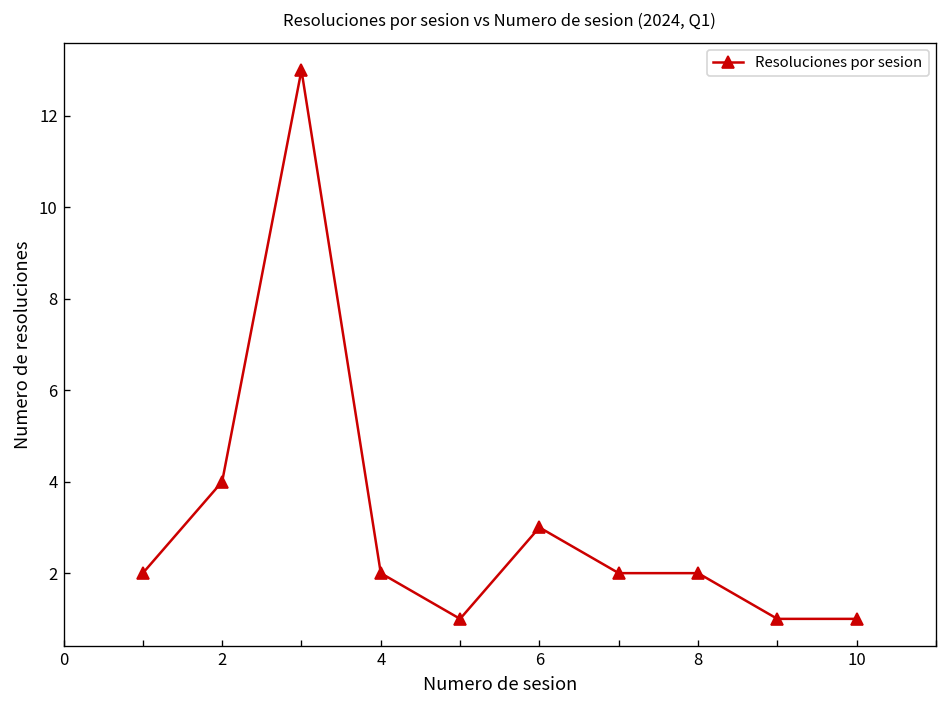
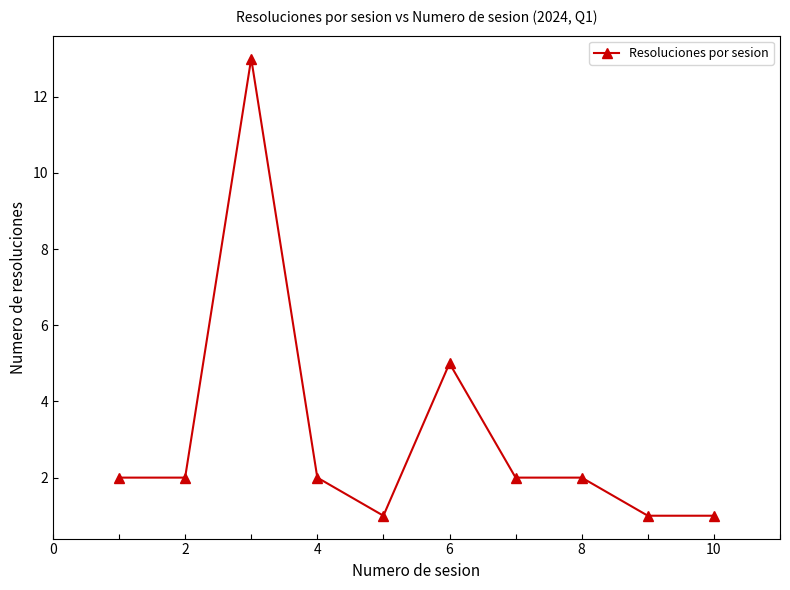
  {
-   "2": 4,
+   "2": 2,
    "4": 2,
-   "6": 3,
+   "6": 5,
    "8": 2,
    "10": 1
  }
